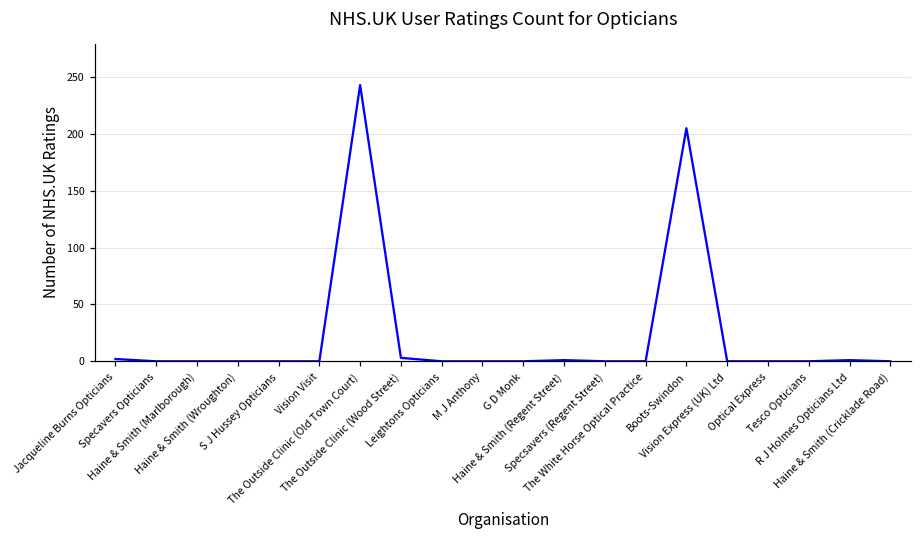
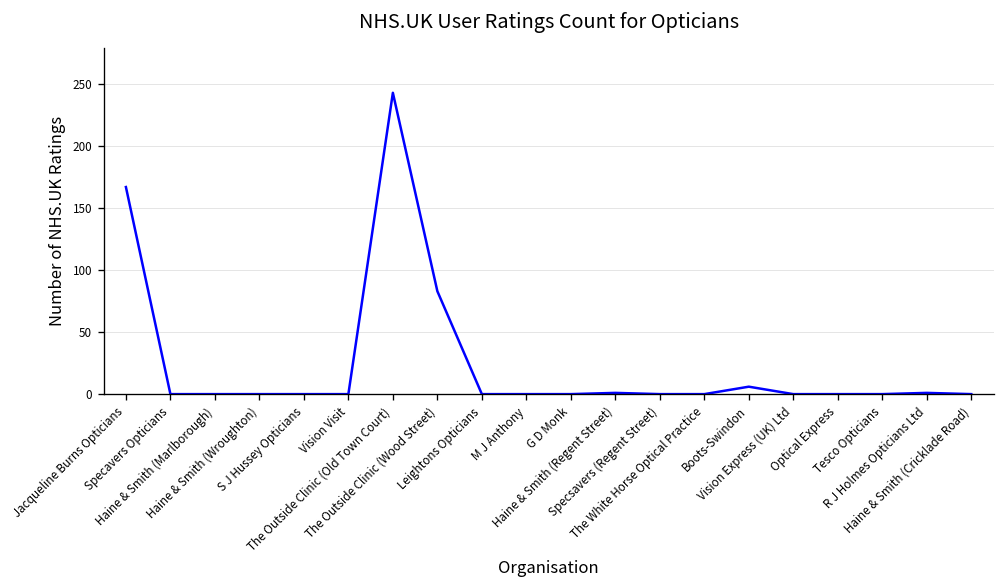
  {
-   "Jacqueline Burns Opticians": 2,
+   "Jacqueline Burns Opticians": 167,
    "Specavers Opticians": 0,
    "Haine & Smith (Marlborough)": 0,
    "Haine & Smith (Wroughton)": 0,
    "S J Hussey Opticians": 0,
    "Vision Visit": 0,
    "The Outside Clinic (Old Town Court)": 243,
-   "The Outside Clinic (Wood Street)": 3,
+   "The Outside Clinic (Wood Street)": 83,
    "Leightons Opticians": 0,
    "M J Anthony": 0,
    "G D Monk": 0,
    "Haine & Smith (Regent Street)": 1,
    "Specsavers (Regent Street)": 0,
    "The White Horse Optical Practice": 0,
-   "Boots-Swindon": 205,
+   "Boots-Swindon": 6,
    "Vision Express (UK) Ltd": 0,
    "Optical Express": 0,
    "Tesco Opticians": 0,
    "R J Holmes Opticians Ltd": 1,
    "Haine & Smith (Cricklade Road)": 0
  }
